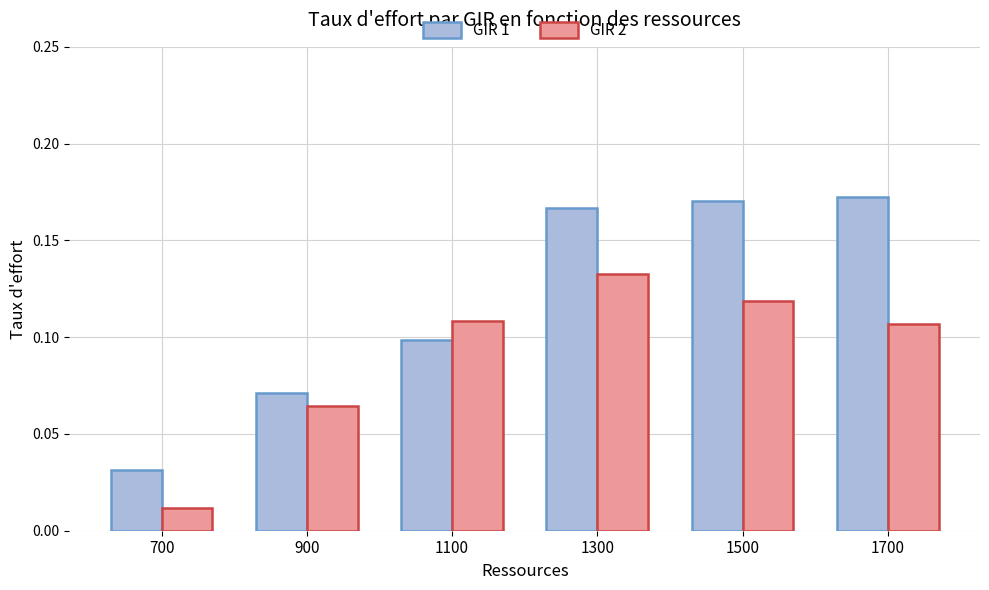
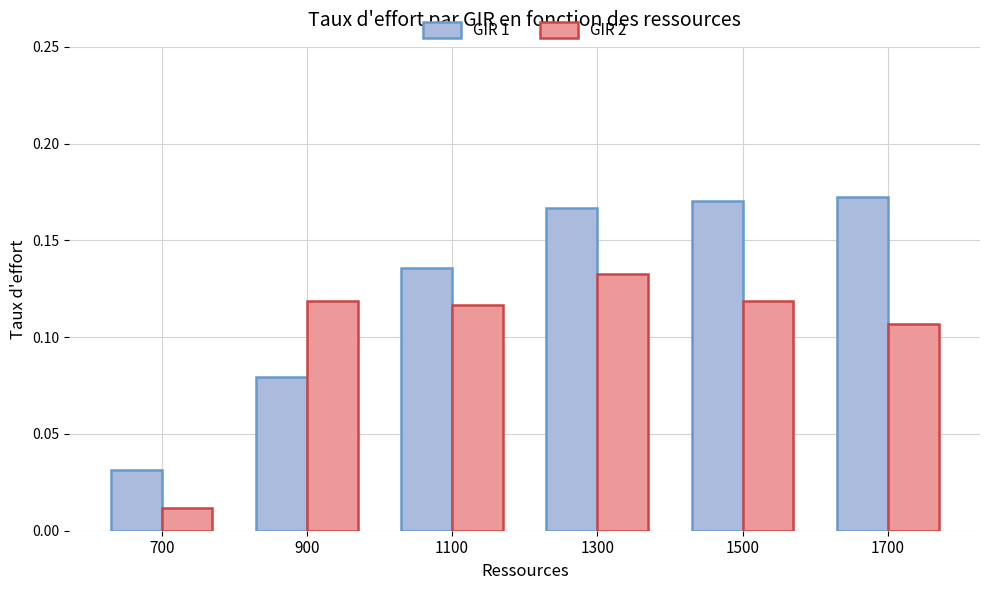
  {
    "GIR 1": {
      "700": 0.031,
-     "900": 0.071,
-     "1100": 0.098,
+     "900": 0.080,
+     "1100": 0.136,
      "1300": 0.167,
      "1500": 0.170,
      "1700": 0.172
    },
    "GIR 2": {
      "700": 0.012,
-     "900": 0.064,
-     "1100": 0.108,
+     "900": 0.119,
+     "1100": 0.117,
      "1300": 0.133,
      "1500": 0.119,
      "1700": 0.107
    }
  }
